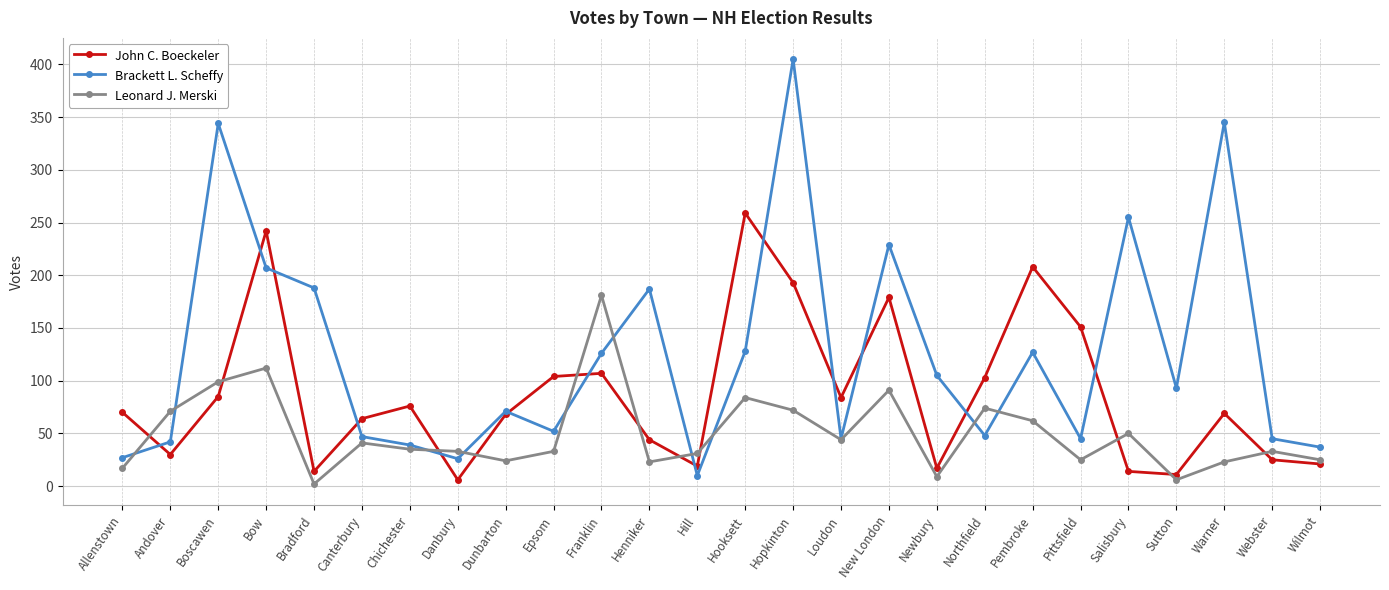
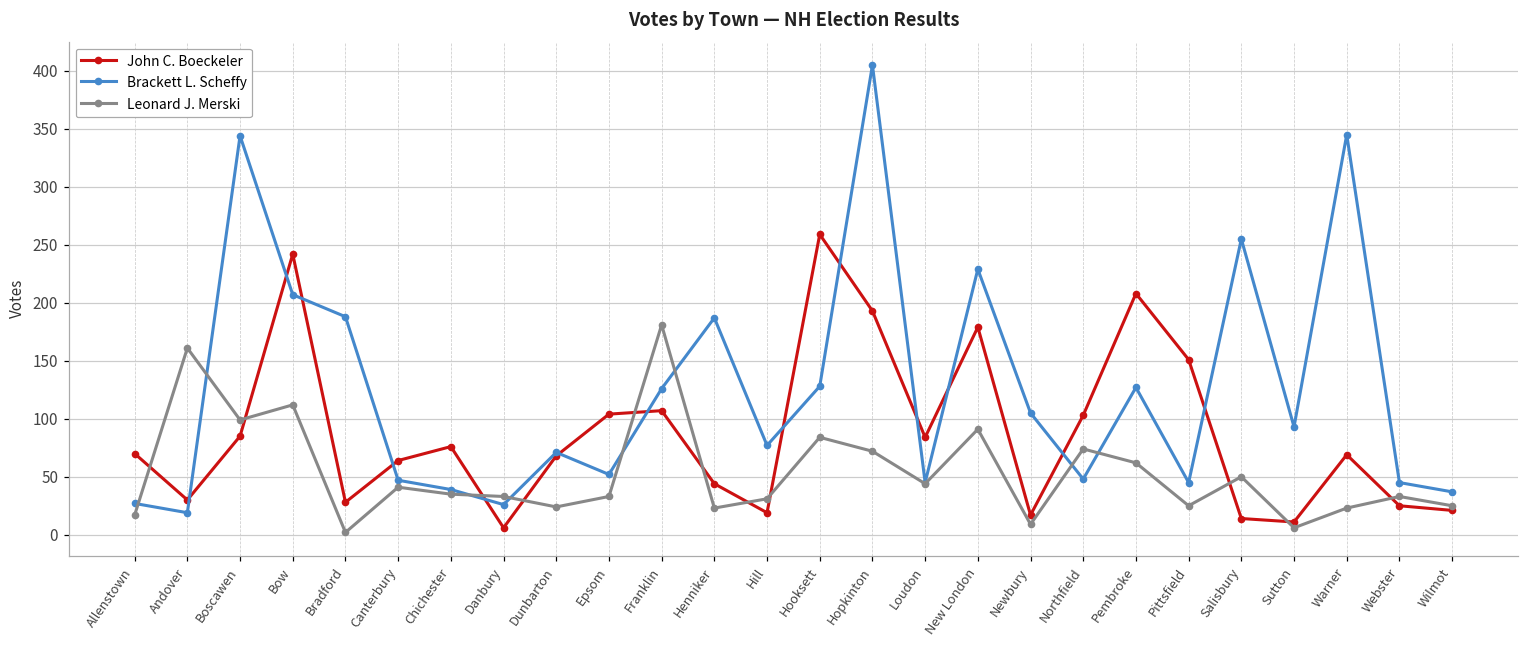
  {
    "John C. Boeckeler": {
      "Allenstown": 70,
      "Andover": 30,
      "Boscawen": 85,
      "Bow": 242,
-     "Bradford": 14,
+     "Bradford": 28,
      "Canterbury": 64,
      "Chichester": 76,
      "Danbury": 6,
      "Dunbarton": 68,
      "Epsom": 104,
      "Franklin": 107,
      "Henniker": 44,
      "Hill": 19,
      "Hooksett": 259,
      "Hopkinton": 193,
      "Loudon": 84,
      "New London": 179,
      "Newbury": 17,
      "Northfield": 103,
      "Pembroke": 208,
      "Pittsfield": 151,
      "Salisbury": 14,
      "Sutton": 11,
      "Warner": 69,
      "Webster": 25,
      "Wilmot": 21
    },
    "Brackett L. Scheffy": {
      "Allenstown": 27,
-     "Andover": 42,
+     "Andover": 19,
      "Boscawen": 344,
      "Bow": 207,
      "Bradford": 188,
      "Canterbury": 47,
      "Chichester": 39,
      "Danbury": 26,
      "Dunbarton": 71,
      "Epsom": 52,
      "Franklin": 126,
      "Henniker": 187,
-     "Hill": 10,
+     "Hill": 77,
      "Hooksett": 128,
      "Hopkinton": 405,
      "New London": 229,
      "Newbury": 105,
      "Northfield": 48,
      "Pembroke": 127,
      "Pittsfield": 45,
      "Salisbury": 255,
      "Sutton": 93,
      "Warner": 345,
      "Webster": 45,
      "Wilmot": 37
    },
    "Leonard J. Merski": {
      "Allenstown": 17,
-     "Andover": 71,
+     "Andover": 161,
      "Boscawen": 99,
      "Bow": 112,
      "Bradford": 2,
      "Canterbury": 41,
      "Chichester": 35,
      "Danbury": 33,
      "Dunbarton": 24,
      "Epsom": 33,
      "Franklin": 181,
      "Henniker": 23,
      "Hill": 31,
      "Hooksett": 84,
      "Hopkinton": 72,
      "New London": 91,
      "Newbury": 9,
      "Northfield": 74,
      "Pembroke": 62,
      "Pittsfield": 25,
      "Salisbury": 50,
      "Sutton": 6,
      "Warner": 23,
      "Webster": 33,
      "Wilmot": 25
    }
  }
